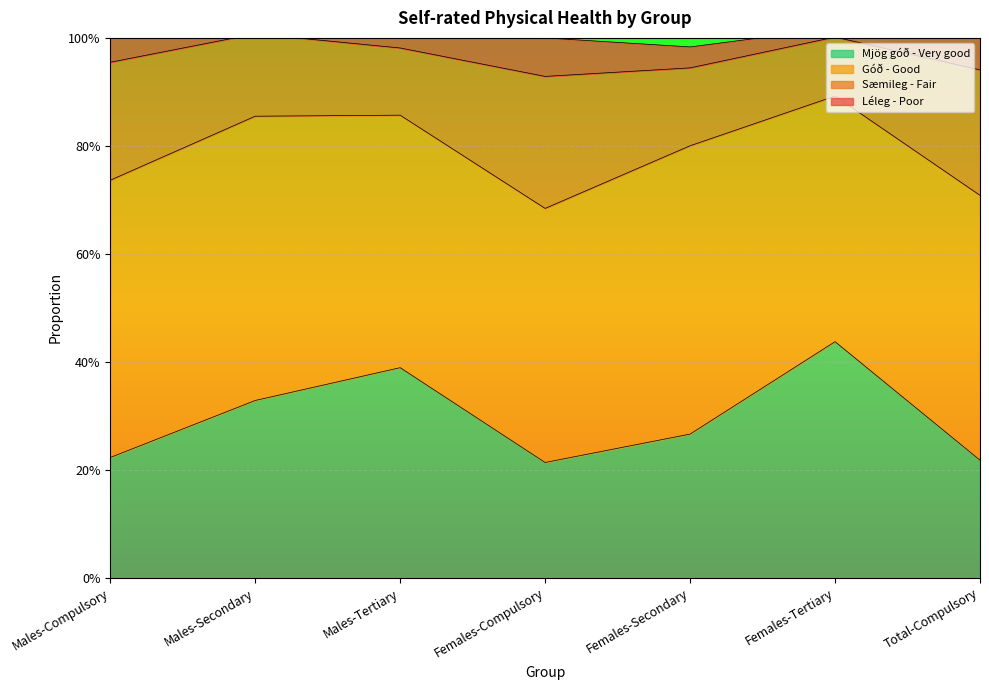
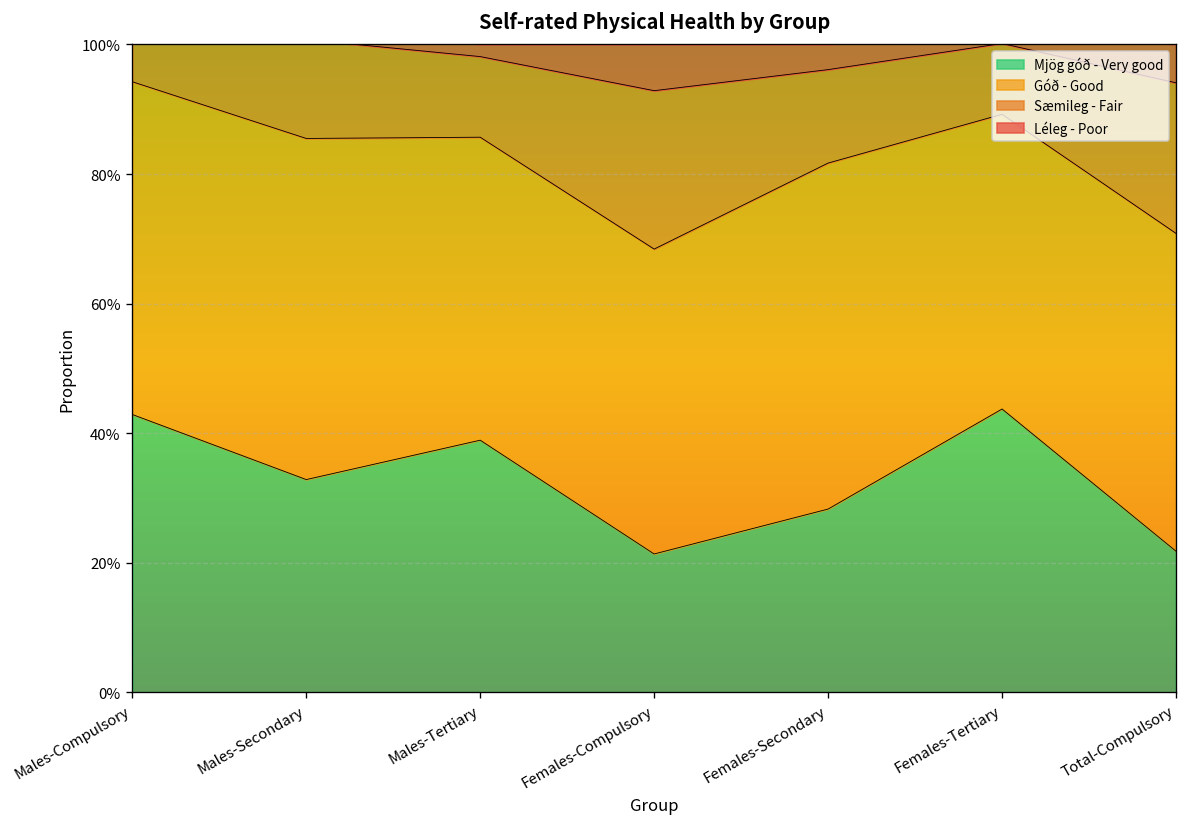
  {
    "Mjög góð - Very good": {
-     "Males-Compulsory": "22%",
+     "Males-Compulsory": "43%",
      "Males-Secondary": "33%",
      "Males-Tertiary": "39%",
      "Females-Compulsory": "21%",
-     "Females-Secondary": "27%",
+     "Females-Secondary": "28%",
      "Females-Tertiary": "44%",
      "Total-Compulsory": "22%"
    }
  }
